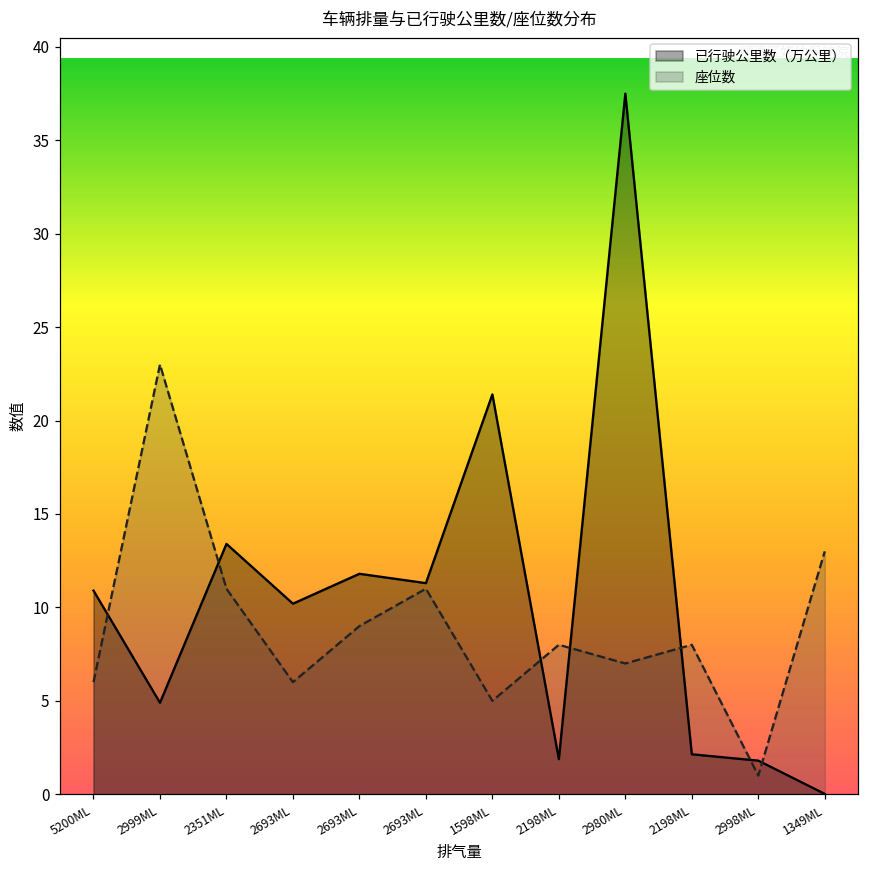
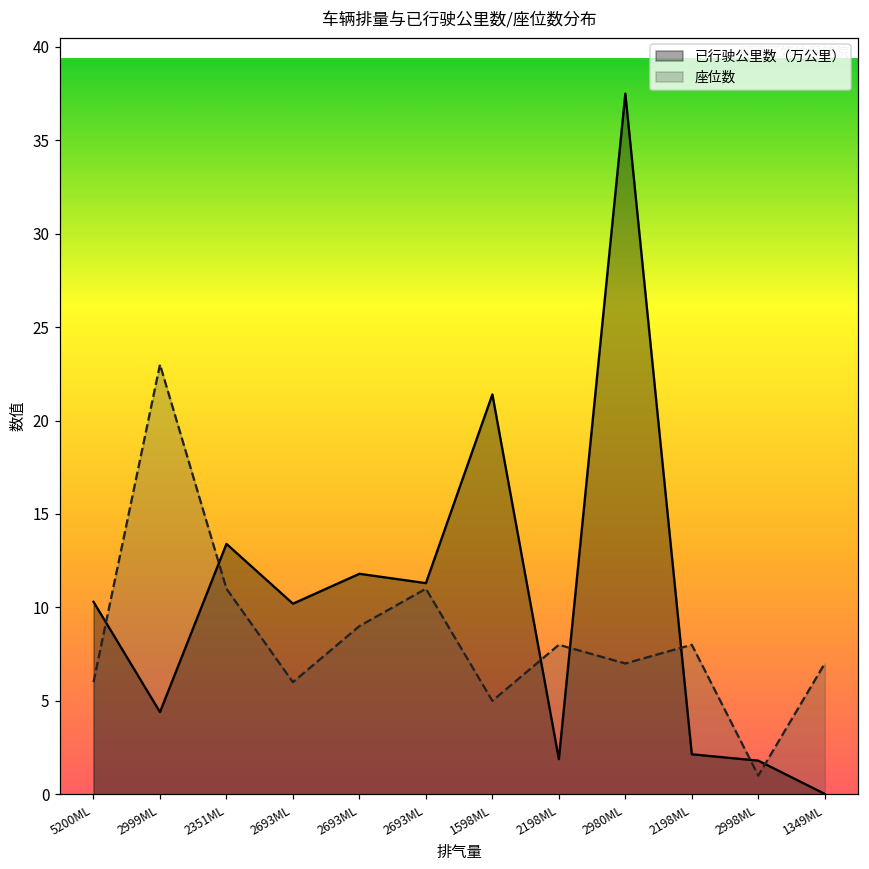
  {
    "已行驶公里数（万公里）": {
-     "5200ML": 10.9,
-     "2999ML": 4.9,
+     "5200ML": 10.3,
+     "2999ML": 4.4,
      "2351ML": 13.4,
      "1598ML": 21.4,
      "2980ML": 37.5,
      "2998ML": 1.8,
      "1349ML": 0.0
    },
    "座位数": {
      "5200ML": 6,
      "2999ML": 23,
      "2351ML": 11,
      "1598ML": 5,
      "2980ML": 7,
      "2998ML": 1,
-     "1349ML": 13
+     "1349ML": 7
    }
  }
